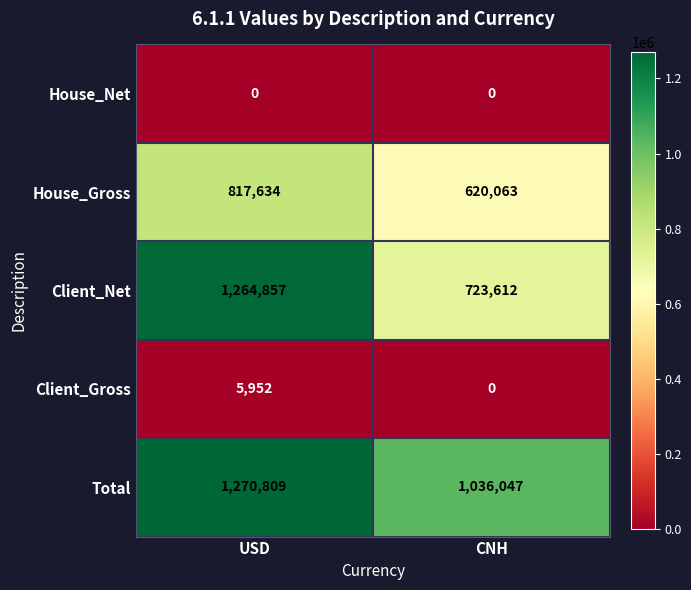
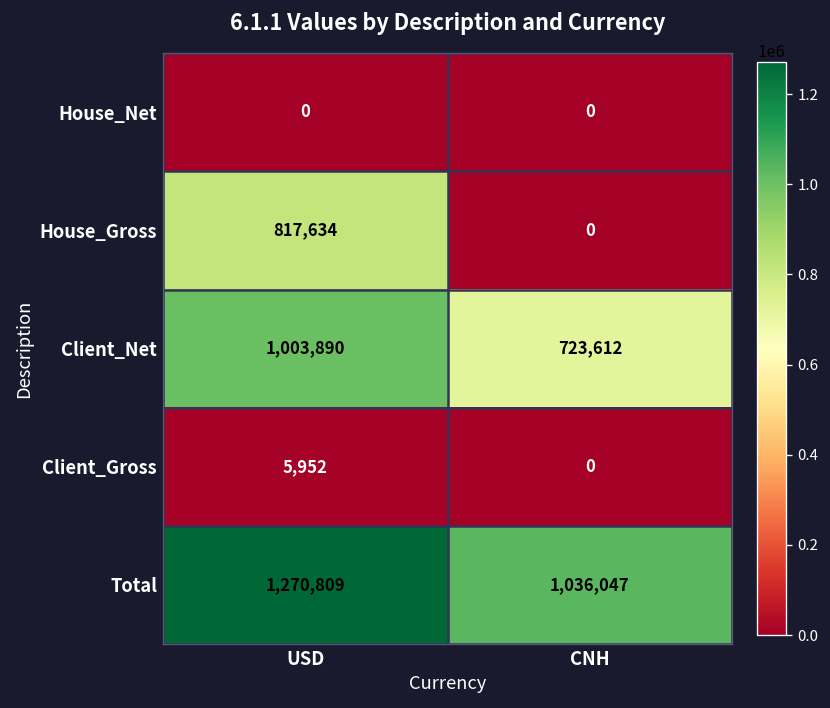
  {
    "House_Net": {
      "USD": "0",
      "CNH": "0"
    },
    "House_Gross": {
      "USD": "817,634",
-     "CNH": "620,063"
+     "CNH": "0"
    },
    "Client_Net": {
-     "USD": "1,264,857",
+     "USD": "1,003,890",
      "CNH": "723,612"
    },
    "Client_Gross": {
      "USD": "5,952",
      "CNH": "0"
    },
    "Total": {
      "USD": "1,270,809",
      "CNH": "1,036,047"
    }
  }
